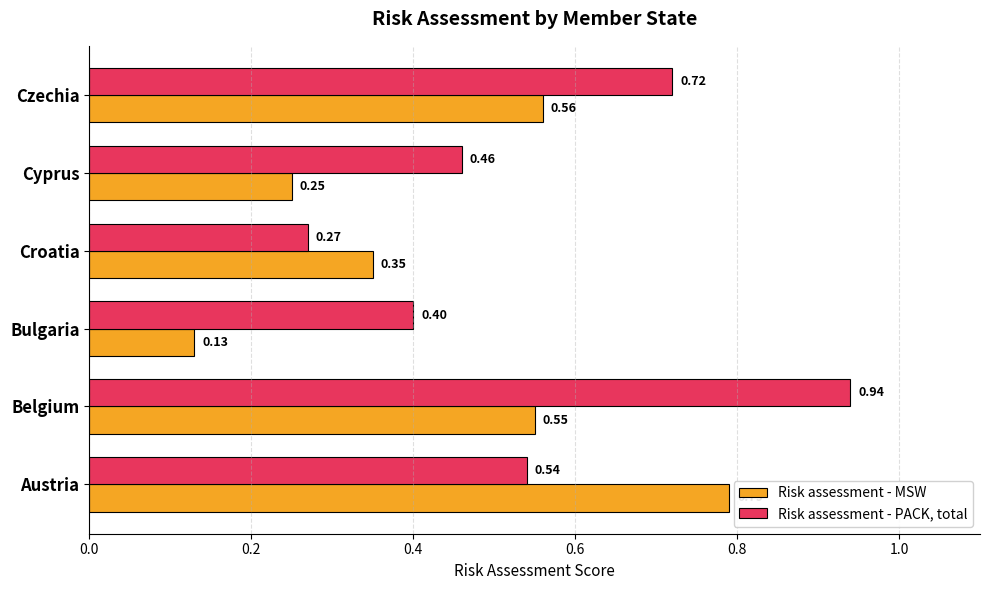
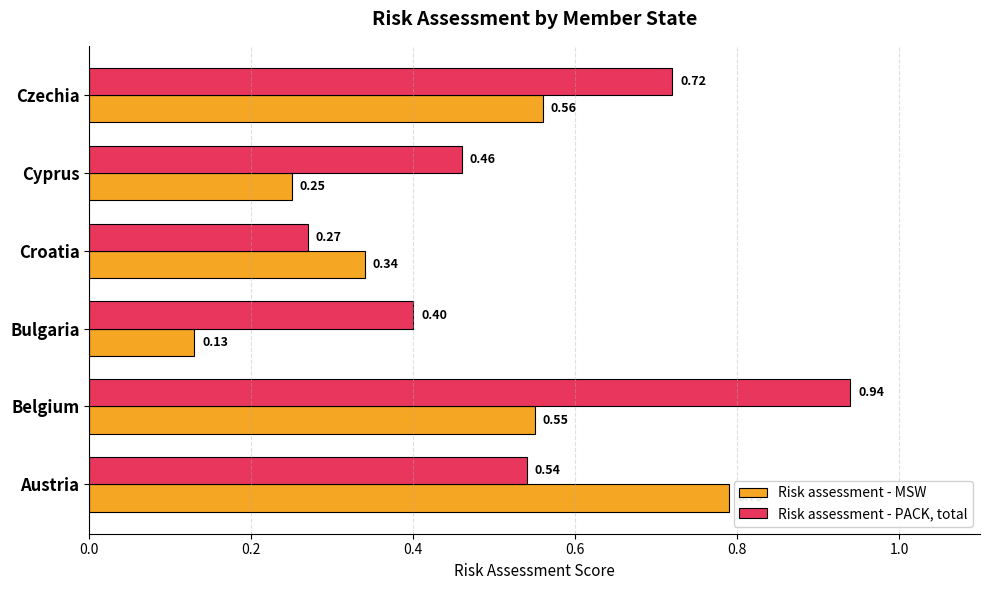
  {
    "Risk assessment - MSW": {
      "Czechia": 0.56,
      "Cyprus": 0.25,
-     "Croatia": 0.35,
+     "Croatia": 0.34,
      "Bulgaria": 0.13,
      "Belgium": 0.55
    },
    "Risk assessment - PACK, total": {
      "Czechia": 0.72,
      "Cyprus": 0.46,
      "Croatia": 0.27,
      "Bulgaria": 0.40,
      "Belgium": 0.94,
      "Austria": 0.54
    }
  }
